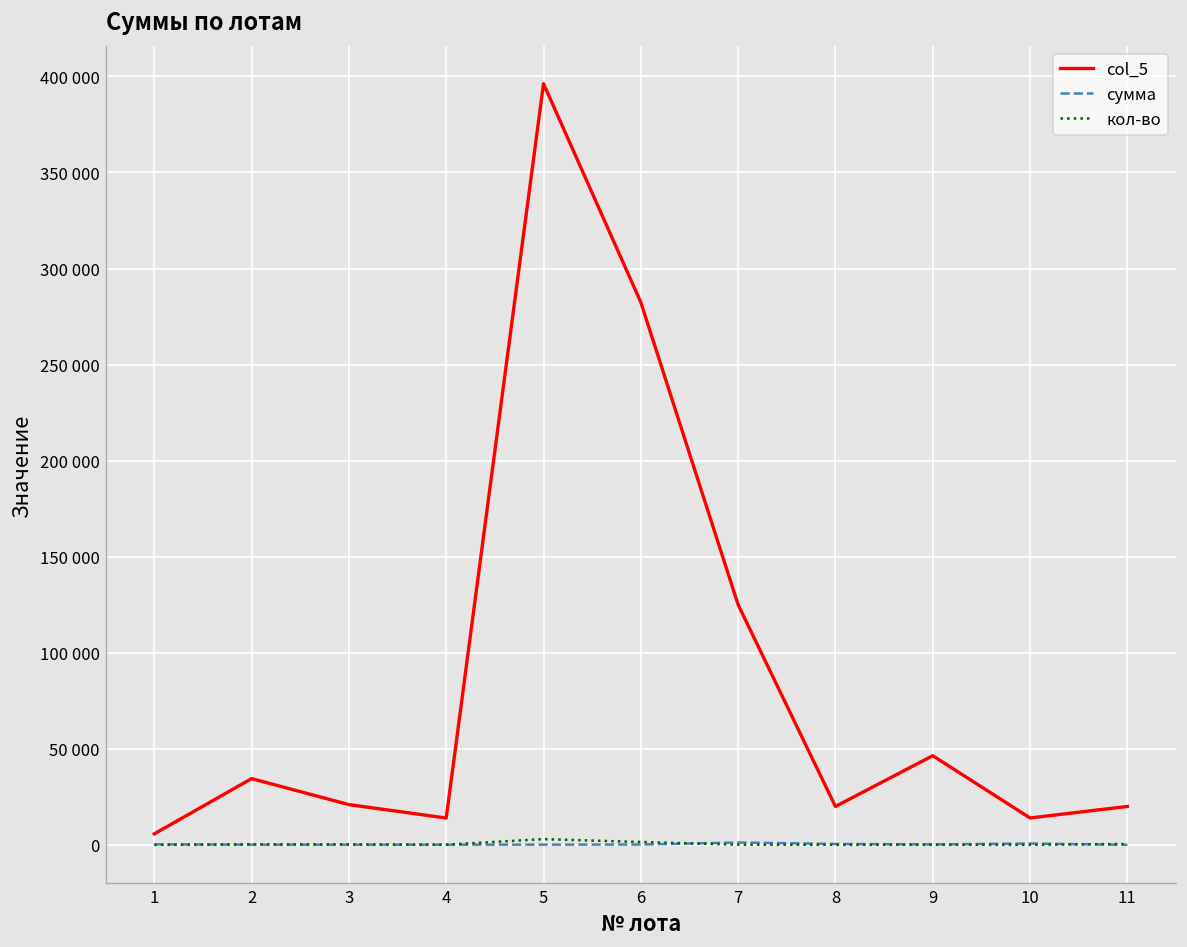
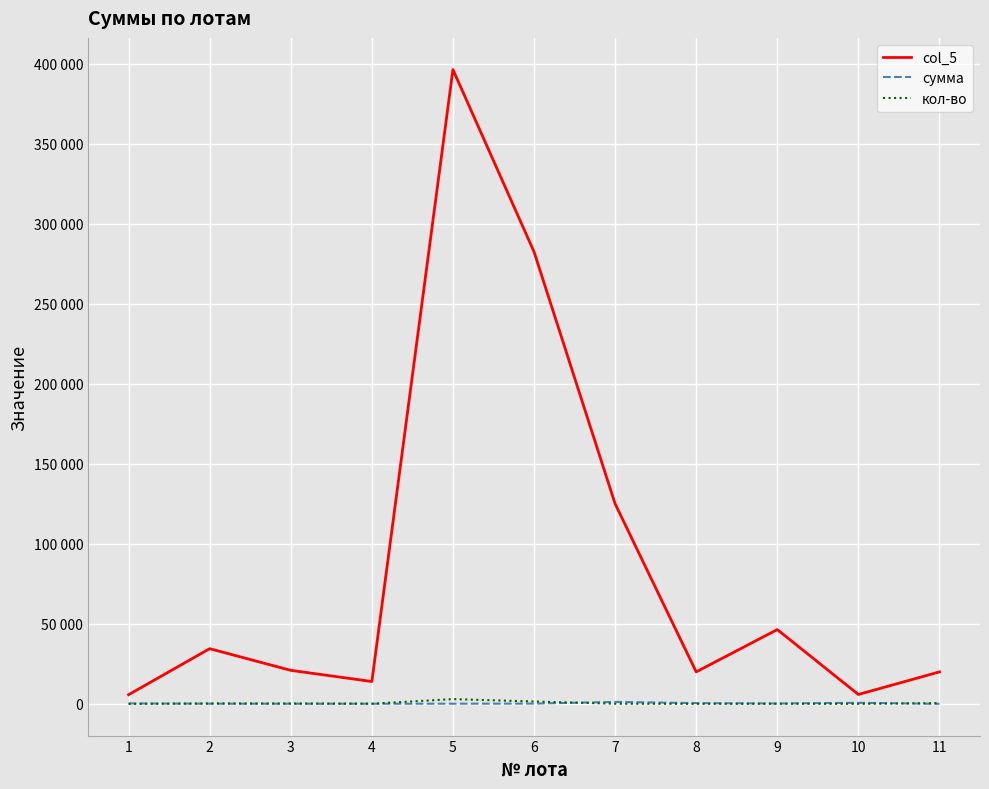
  {
    "col_5": {
      "1": 6000,
      "2": 35000,
      "3": 21000,
      "4": 14000,
      "5": 396000,
      "6": 282000,
      "7": 125000,
      "8": 20000,
      "9": 46000,
-     "10": 14000,
+     "10": 6000,
      "11": 20000
    },
    "сумма": {
      "5": 0
    },
    "кол-во": {
      "5": 3000
    }
  }
